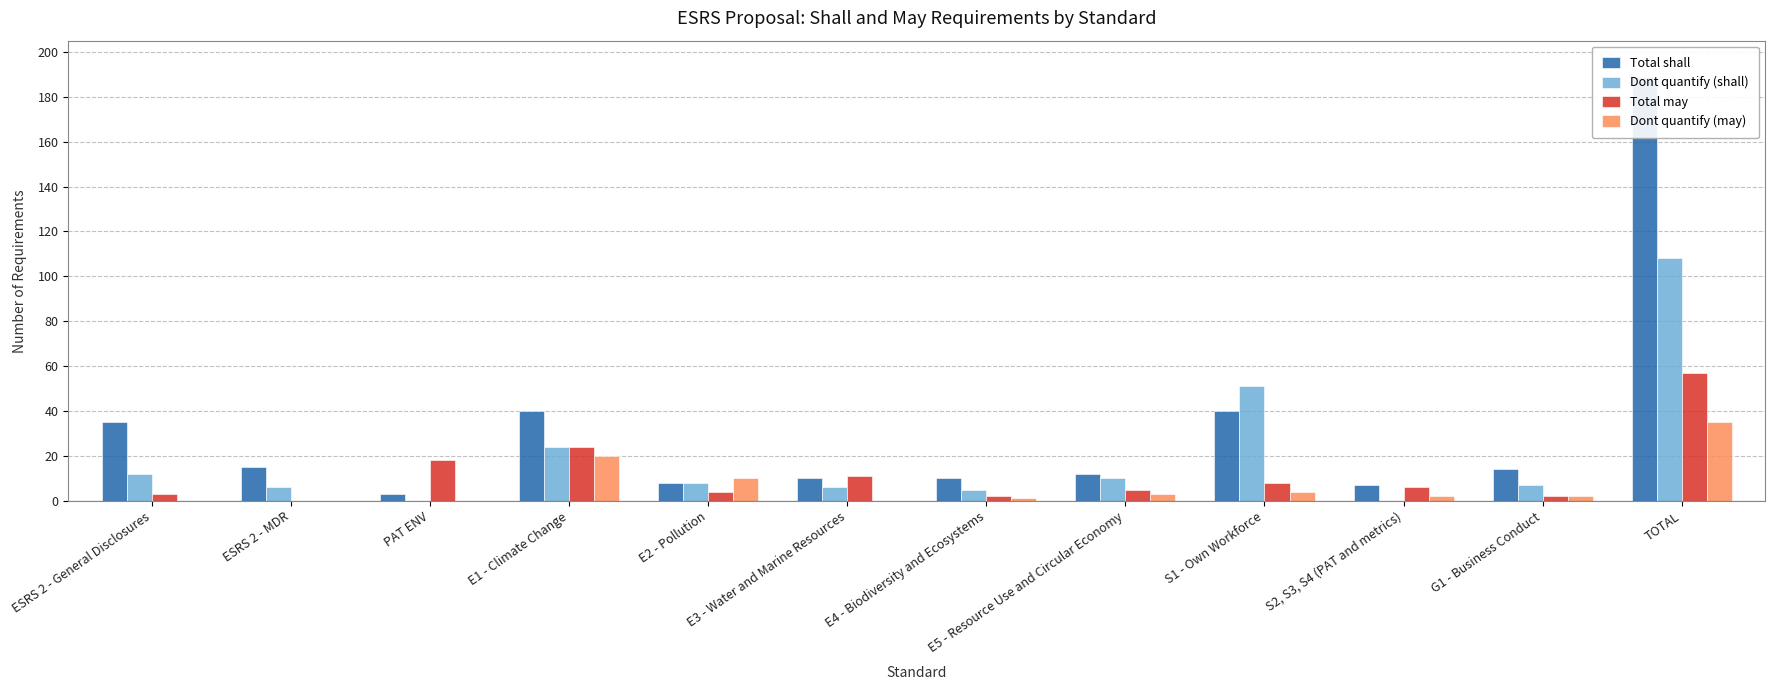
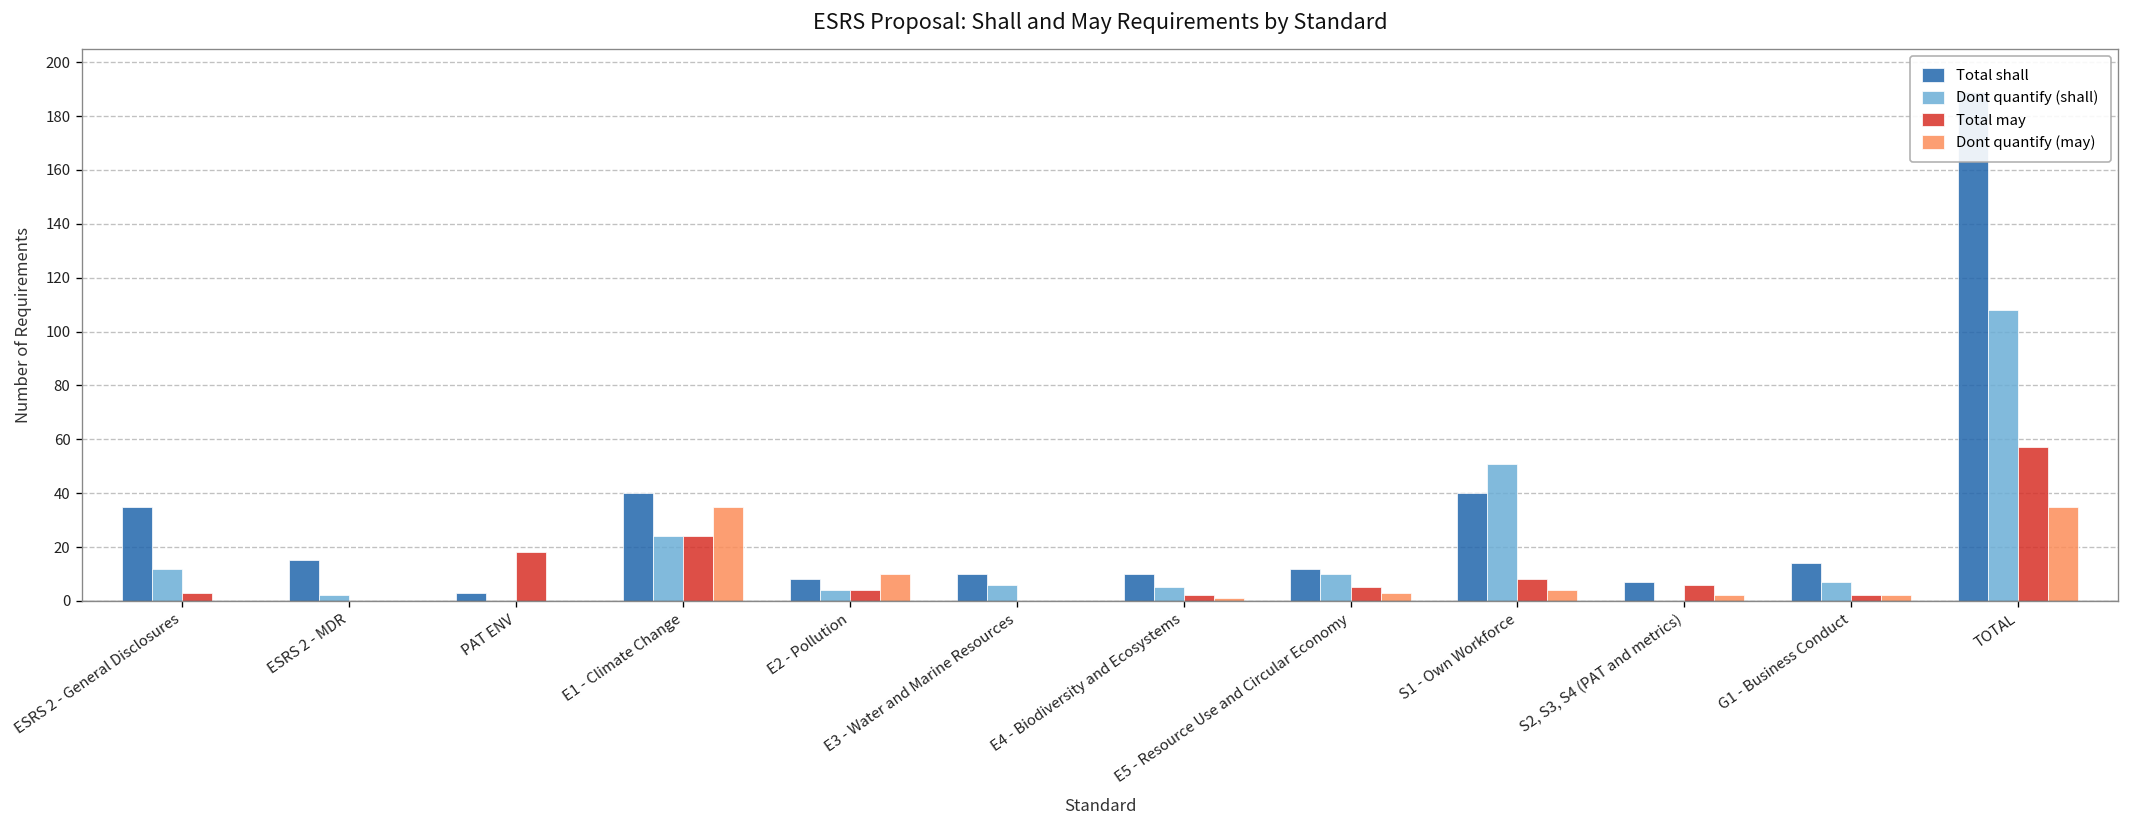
  {
    "Total shall": {
      "ESRS 2 - General Disclosures": 35,
      "ESRS 2 - MDR": 15,
      "PAT ENV": 3,
      "E1 - Climate Change": 40,
      "E2 - Pollution": 8,
      "E3 - Water and Marine Resources": 10,
      "E4 - Biodiversity and Ecosystems": 10,
      "E5 - Resource Use and Circular Economy": 12,
      "S1 - Own Workforce": 40,
      "S2, S3, S4 (PAT and metrics)": 7,
      "G1 - Business Conduct": 14
    },
    "Dont quantify (shall)": {
      "ESRS 2 - General Disclosures": 12,
-     "ESRS 2 - MDR": 6,
+     "ESRS 2 - MDR": 2,
      "PAT ENV": 0,
      "E1 - Climate Change": 24,
-     "E2 - Pollution": 8,
+     "E2 - Pollution": 4,
      "E3 - Water and Marine Resources": 6,
      "E4 - Biodiversity and Ecosystems": 5,
      "E5 - Resource Use and Circular Economy": 10,
      "S1 - Own Workforce": 51,
      "S2, S3, S4 (PAT and metrics)": 0,
      "G1 - Business Conduct": 7,
      "TOTAL": 108
    },
    "Total may": {
      "ESRS 2 - General Disclosures": 3,
      "ESRS 2 - MDR": 0,
      "PAT ENV": 18,
      "E1 - Climate Change": 24,
      "E2 - Pollution": 4,
-     "E3 - Water and Marine Resources": 11,
+     "E3 - Water and Marine Resources": 0,
      "E4 - Biodiversity and Ecosystems": 2,
      "E5 - Resource Use and Circular Economy": 5,
      "S1 - Own Workforce": 8,
      "S2, S3, S4 (PAT and metrics)": 6,
      "G1 - Business Conduct": 2,
      "TOTAL": 57
    },
    "Dont quantify (may)": {
      "ESRS 2 - General Disclosures": 0,
      "ESRS 2 - MDR": 0,
      "PAT ENV": 0,
-     "E1 - Climate Change": 20,
+     "E1 - Climate Change": 35,
      "E2 - Pollution": 10,
      "E3 - Water and Marine Resources": 0,
      "E5 - Resource Use and Circular Economy": 3,
      "S1 - Own Workforce": 4,
      "S2, S3, S4 (PAT and metrics)": 2,
      "G1 - Business Conduct": 2,
      "TOTAL": 35
    }
  }
